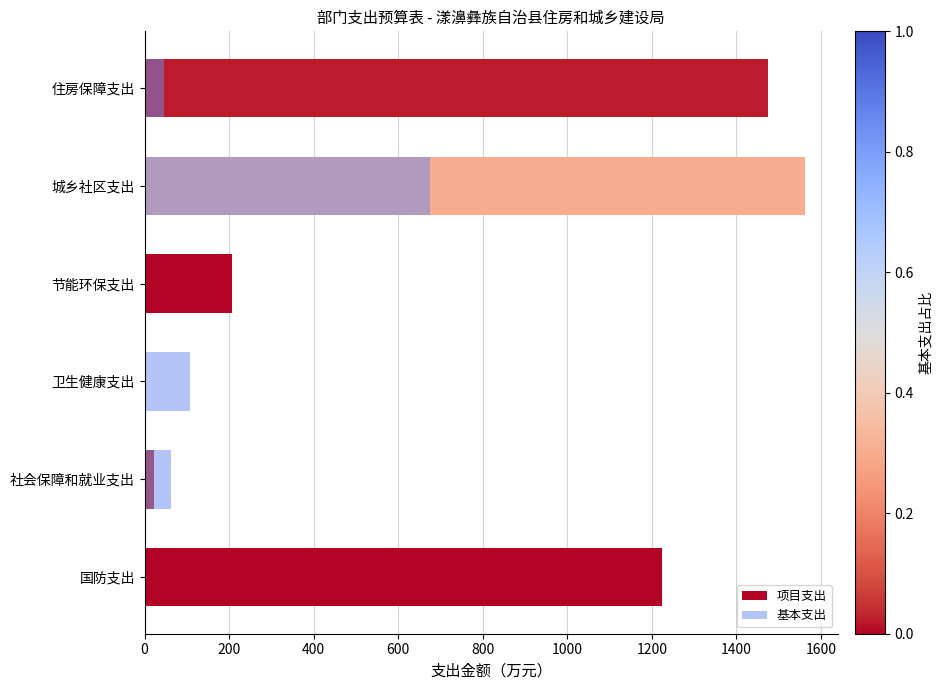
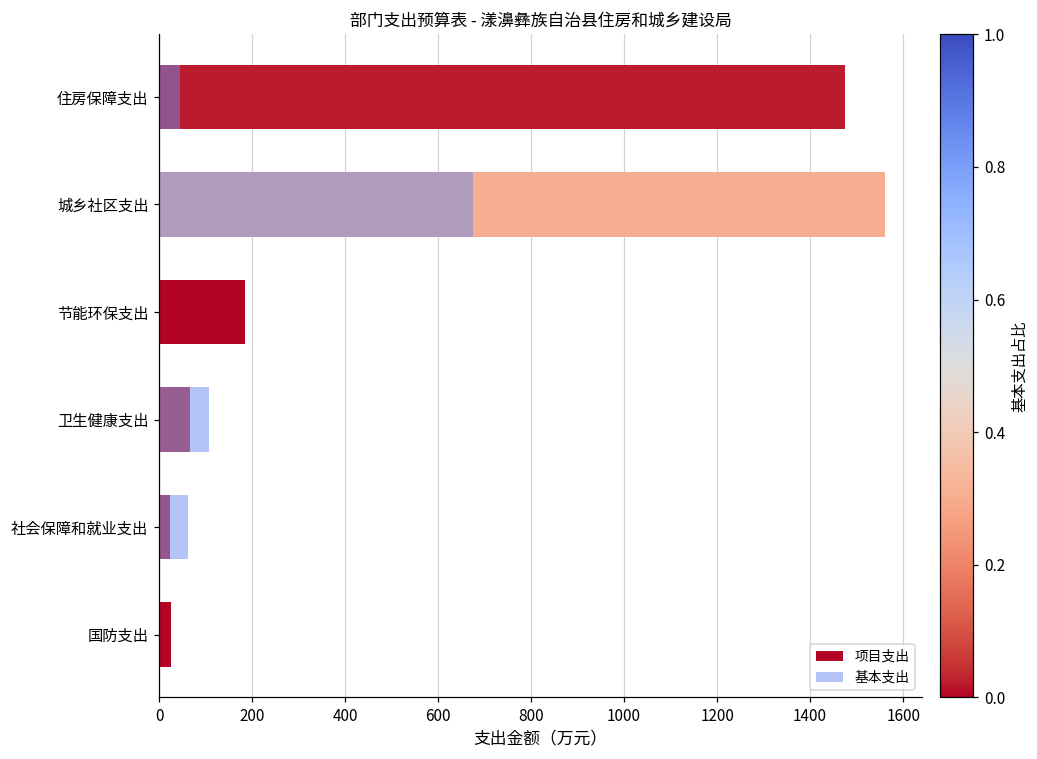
  {
    "项目支出": {
      "住房保障支出": 1470,
      "城乡社区支出": 1560,
-     "节能环保支出": 210,
-     "卫生健康支出": 0,
-     "国防支出": 1220
+     "节能环保支出": 190,
+     "卫生健康支出": 70,
+     "国防支出": 30
    },
    "基本支出": {
      "节能环保支出": 0,
      "卫生健康支出": 110,
      "社会保障和就业支出": 60,
      "国防支出": 0
    }
  }
